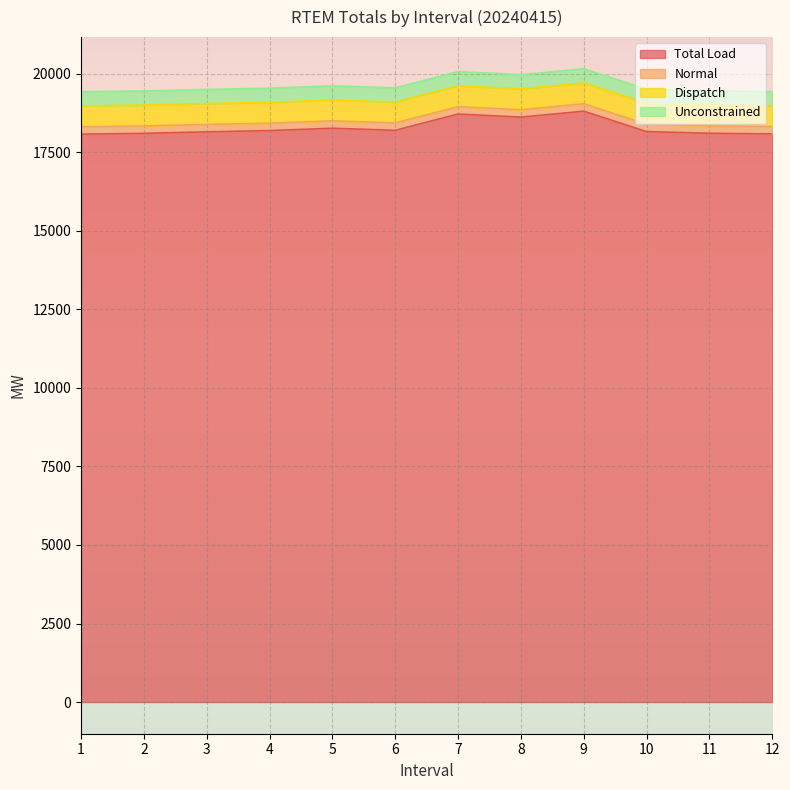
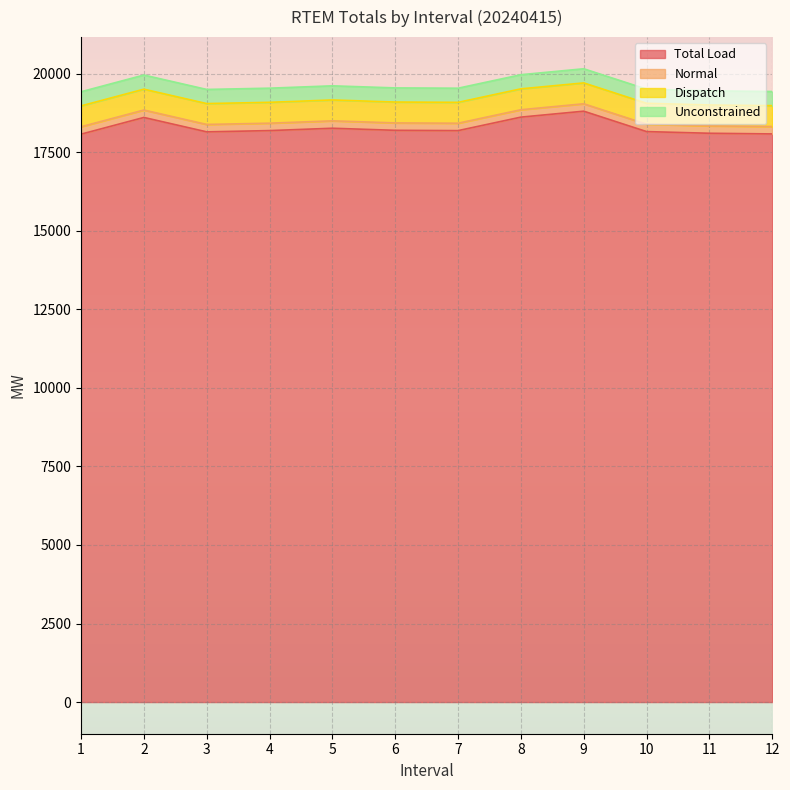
  {
    "Total Load": {
      "1": 18100,
-     "2": 18100,
+     "2": 18600,
      "3": 18100,
      "4": 18200,
      "5": 18300,
      "6": 18200,
-     "7": 18700,
+     "7": 18200,
      "8": 18600,
      "9": 18800,
      "10": 18200,
      "11": 18100,
      "12": 18100
    },
    "Normal": {
      "1": 200,
      "2": 200,
      "3": 200,
      "4": 200,
      "5": 200,
      "6": 200,
      "7": 200,
      "8": 200,
      "9": 200,
      "10": 200,
      "11": 200,
      "12": 200
    },
    "Dispatch": {
      "1": 700,
      "2": 700,
      "3": 700,
      "4": 700,
      "5": 700,
      "6": 700,
      "7": 700,
      "8": 700,
      "9": 700,
      "12": 700
    },
    "Unconstrained": {
      "1": 500,
      "2": 500,
      "3": 500,
      "4": 500,
      "5": 500,
      "6": 500,
      "7": 500,
      "8": 500,
      "9": 500,
      "12": 500
    }
  }
